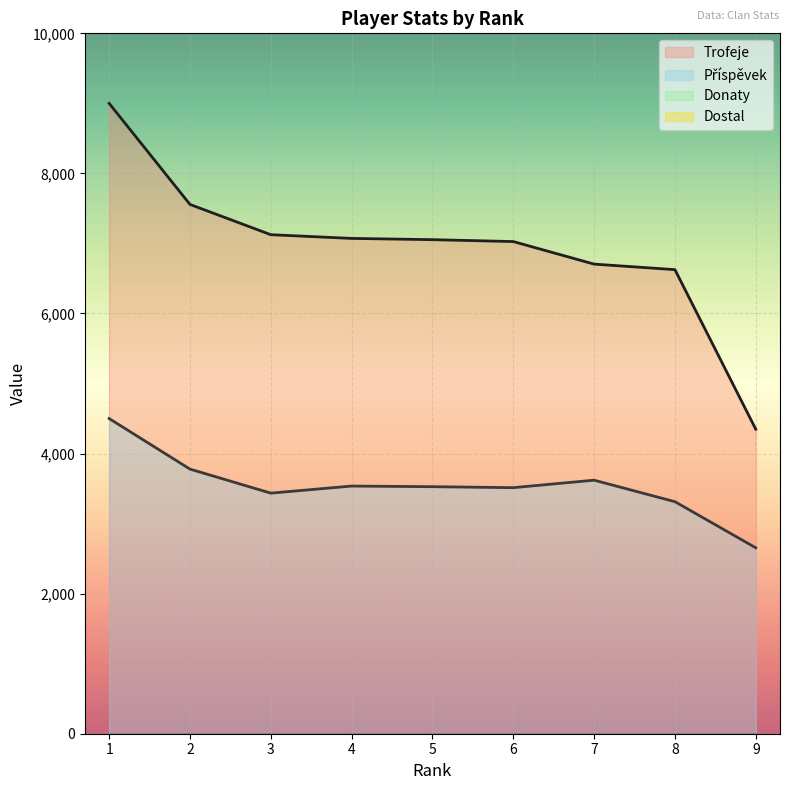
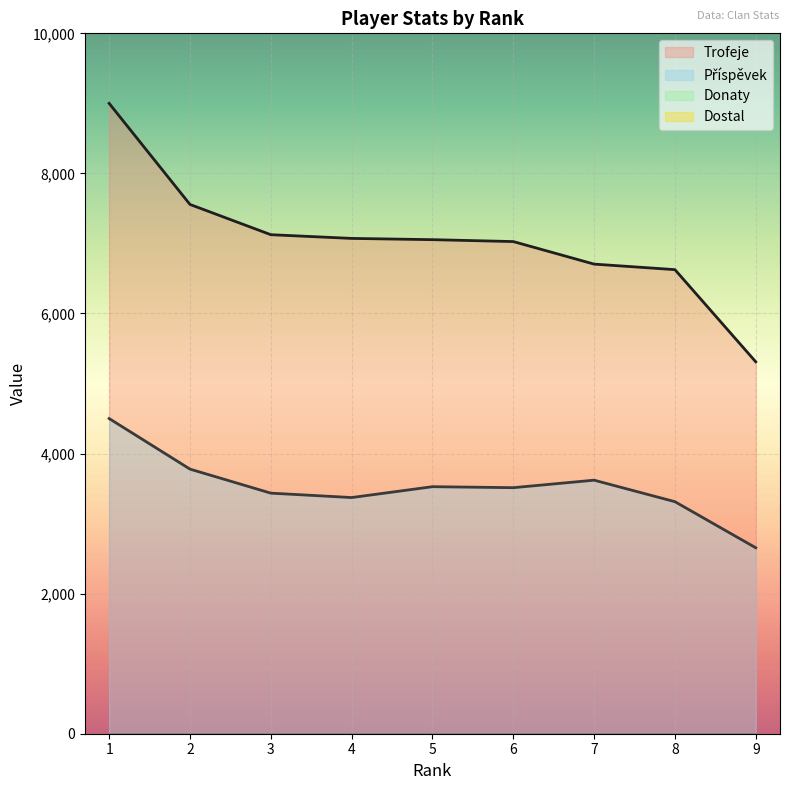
  {
    "Trofeje": {
      "1": "9,000",
      "2": "7,600",
      "3": "7,100",
      "4": "7,100",
      "5": "7,100",
      "6": "7,000",
      "7": "6,700",
      "8": "6,600",
-     "9": "4,300"
+     "9": "5,300"
    },
    "Příspěvek": {
      "1": "4,500",
      "2": "3,800",
      "3": "3,400",
-     "4": "3,500",
+     "4": "3,400",
      "5": "3,500",
      "6": "3,500",
      "7": "3,600",
      "8": "3,300",
      "9": "2,700"
    },
    "Dostal": {
      "1": "0",
      "2": "0",
      "3": "0",
      "4": "0",
      "5": "0",
      "6": "0",
      "7": "0",
      "8": "0",
      "9": "0"
    }
  }
